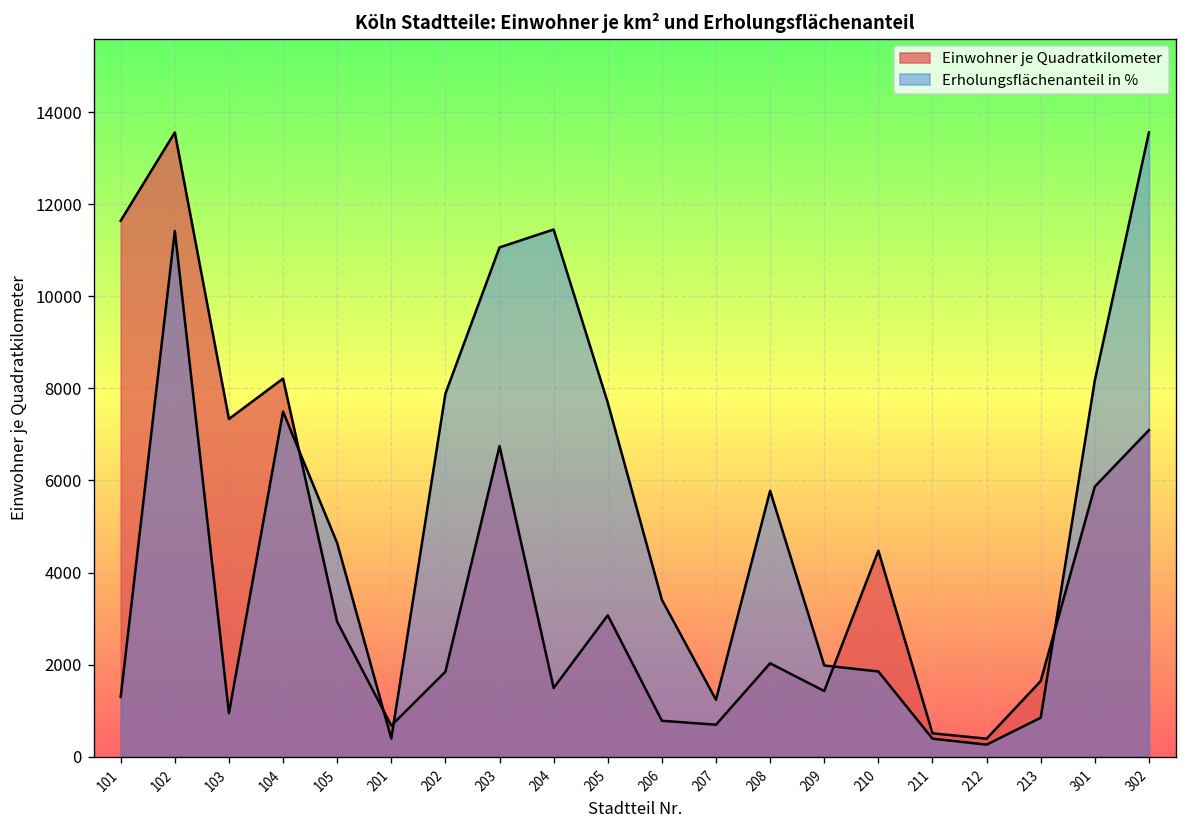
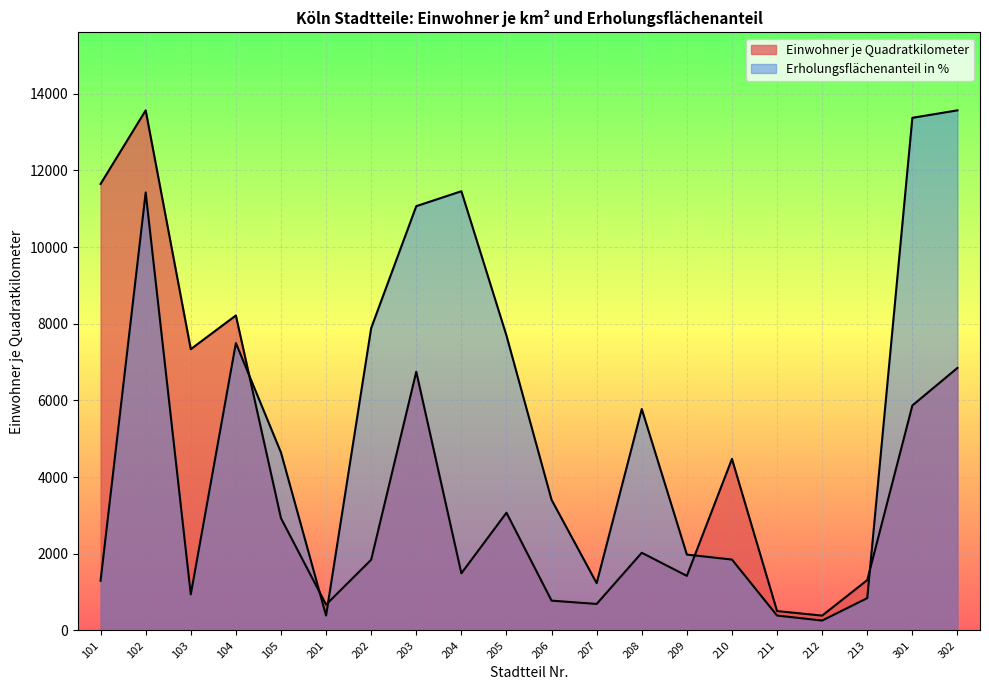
  {
    "Einwohner je Quadratkilometer": {
      "101": 11600,
      "102": 13600,
      "103": 7300,
      "104": 8200,
      "105": 2900,
      "201": 700,
      "202": 1800,
      "203": 6700,
      "204": 1500,
      "205": 3100,
      "206": 800,
      "207": 700,
      "208": 2000,
      "209": 1400,
      "210": 4500,
      "211": 500,
      "212": 400,
-     "213": 1600,
+     "213": 1300,
      "301": 5900,
-     "302": 7100
+     "302": 6800
    },
    "Erholungsflächenanteil in %": {
      "101": 1300,
      "102": 11400,
      "103": 900,
      "104": 7500,
      "105": 4600,
      "201": 400,
      "202": 7900,
      "203": 11100,
      "204": 11500,
      "205": 7700,
      "206": 3400,
      "207": 1200,
      "208": 5800,
      "209": 2000,
      "210": 1800,
      "211": 400,
      "212": 300,
      "213": 800,
-     "301": 8200,
+     "301": 13400,
      "302": 13600
    }
  }
